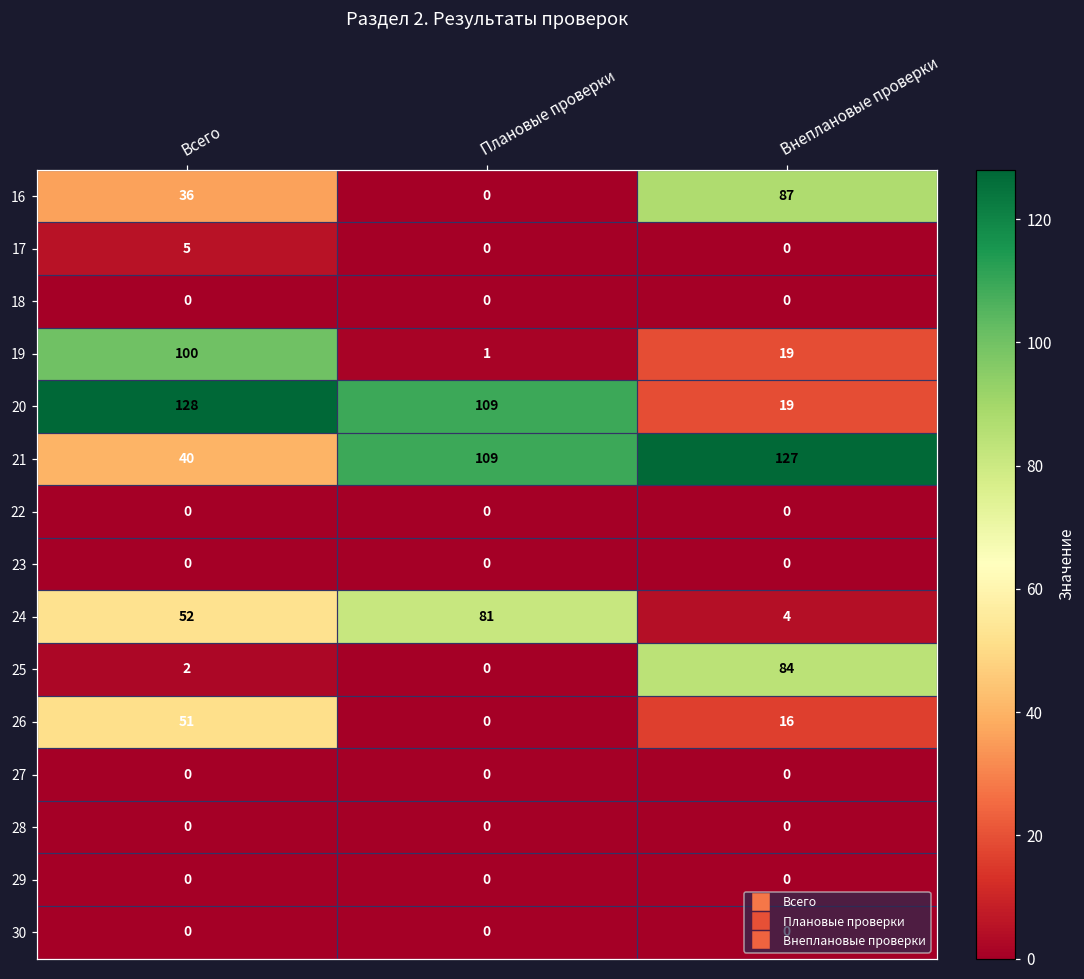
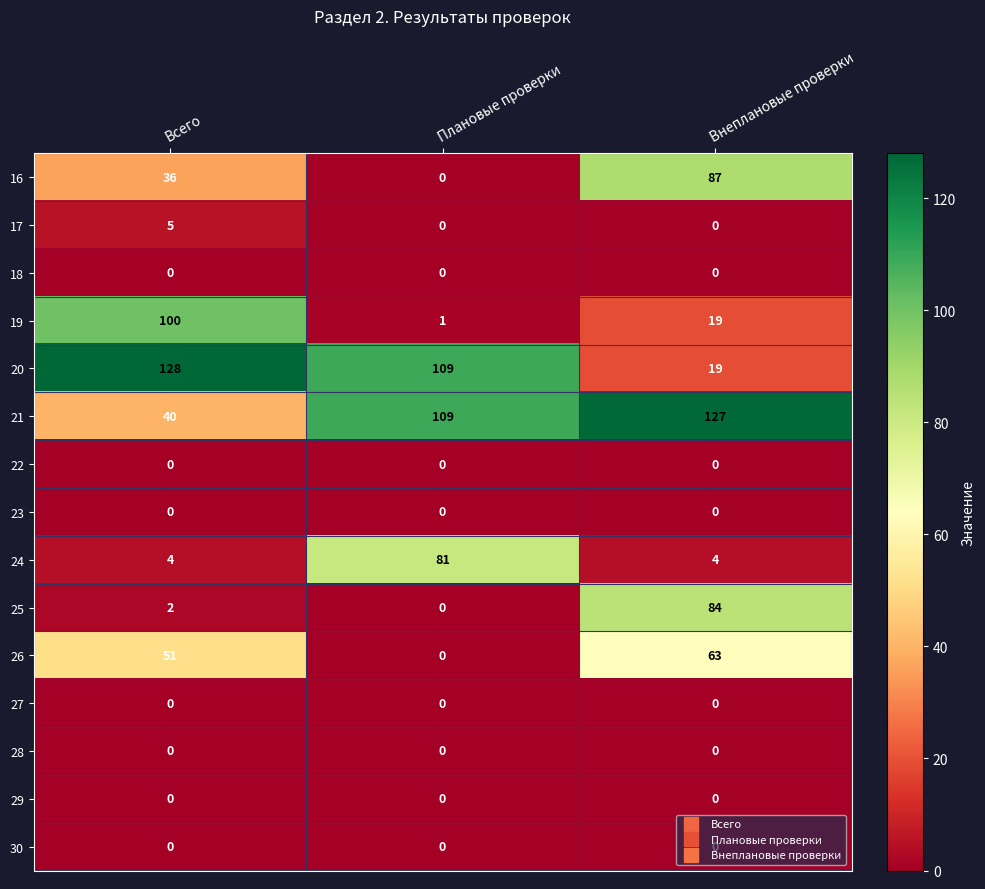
  {
    "16": {
      "Всего": 36,
      "Плановые проверки": 0,
      "Внеплановые проверки": 87
    },
    "17": {
      "Всего": 5,
      "Плановые проверки": 0,
      "Внеплановые проверки": 0
    },
    "18": {
      "Всего": 0,
      "Плановые проверки": 0,
      "Внеплановые проверки": 0
    },
    "19": {
      "Всего": 100,
      "Плановые проверки": 1,
      "Внеплановые проверки": 19
    },
    "20": {
      "Всего": 128,
      "Плановые проверки": 109,
      "Внеплановые проверки": 19
    },
    "21": {
      "Всего": 40,
      "Плановые проверки": 109,
      "Внеплановые проверки": 127
    },
    "22": {
      "Всего": 0,
      "Плановые проверки": 0,
      "Внеплановые проверки": 0
    },
    "23": {
      "Всего": 0,
      "Плановые проверки": 0,
      "Внеплановые проверки": 0
    },
    "24": {
-     "Всего": 52,
+     "Всего": 4,
      "Плановые проверки": 81,
      "Внеплановые проверки": 4
    },
    "25": {
      "Всего": 2,
      "Плановые проверки": 0,
      "Внеплановые проверки": 84
    },
    "26": {
      "Всего": 51,
      "Плановые проверки": 0,
-     "Внеплановые проверки": 16
+     "Внеплановые проверки": 63
    },
    "27": {
      "Всего": 0,
      "Плановые проверки": 0,
      "Внеплановые проверки": 0
    },
    "28": {
      "Всего": 0,
      "Плановые проверки": 0,
      "Внеплановые проверки": 0
    },
    "29": {
      "Всего": 0,
      "Плановые проверки": 0,
      "Внеплановые проверки": 0
    },
    "30": {
      "Всего": 0,
      "Плановые проверки": 0
    }
  }
